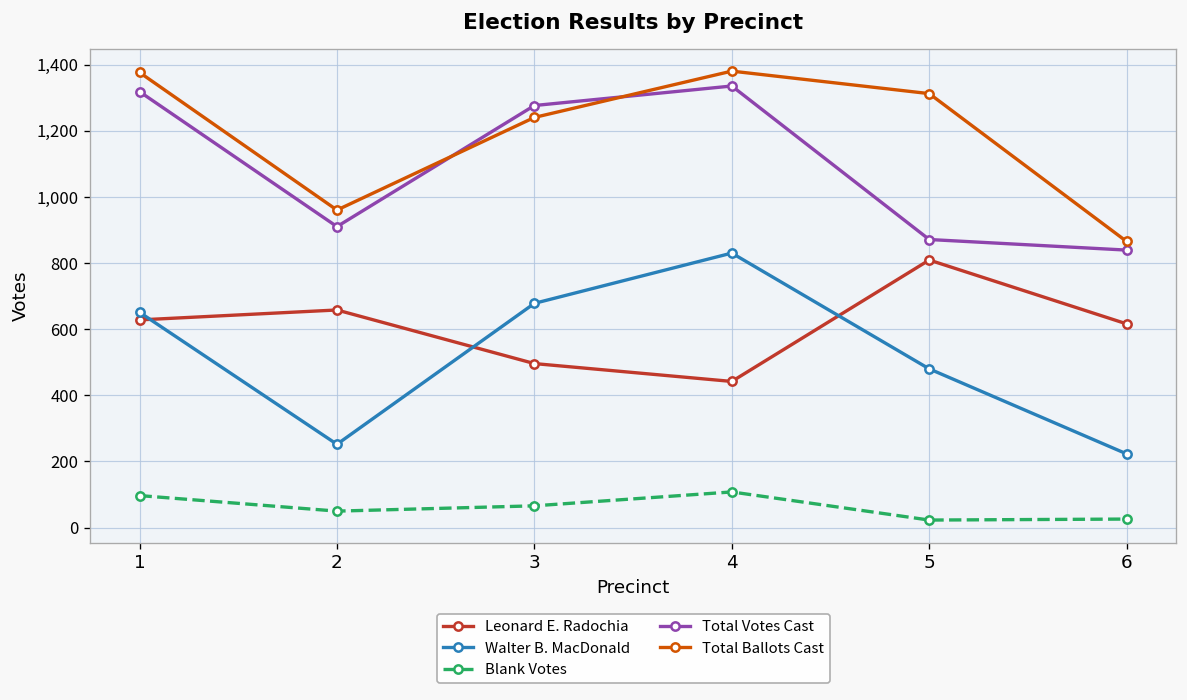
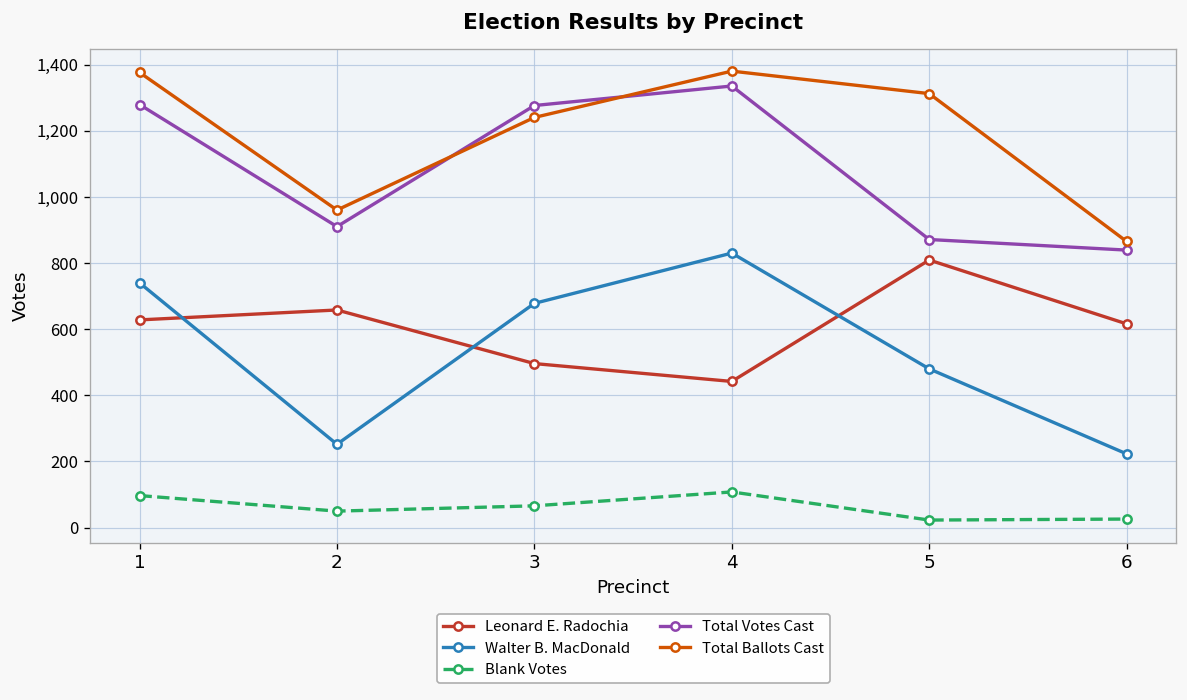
  {
    "Walter B. MacDonald": {
-     "1": "650",
+     "1": "740",
      "2": "250",
      "3": "680",
      "4": "830",
      "5": "480",
      "6": "220"
    },
    "Blank Votes": {
      "1": "100",
      "2": "50",
      "3": "70",
      "4": "110",
      "5": "20",
      "6": "30"
    },
    "Total Votes Cast": {
-     "1": "1,320",
+     "1": "1,280",
      "2": "910",
      "3": "1,280",
      "4": "1,340",
      "5": "870",
      "6": "840"
    }
  }
